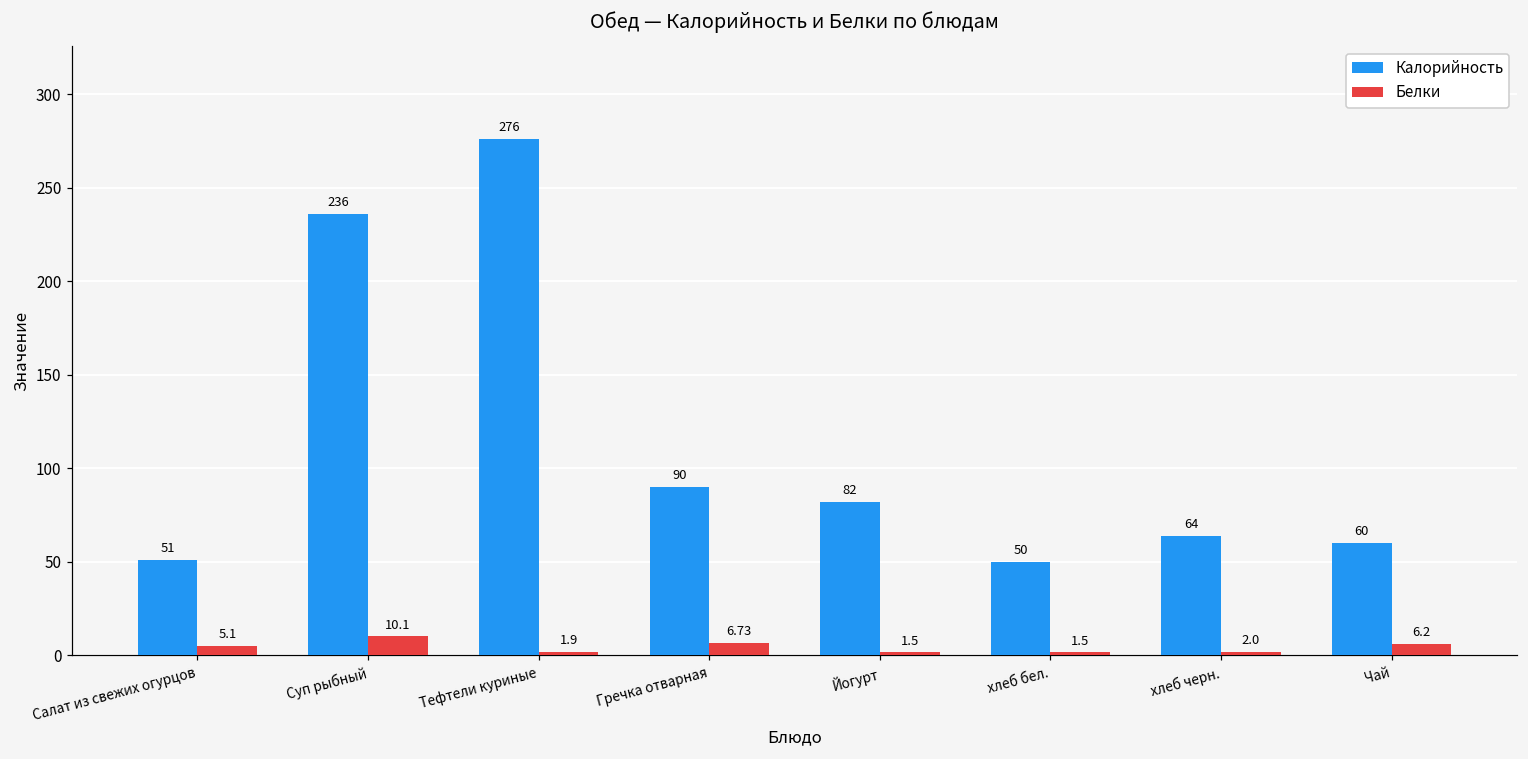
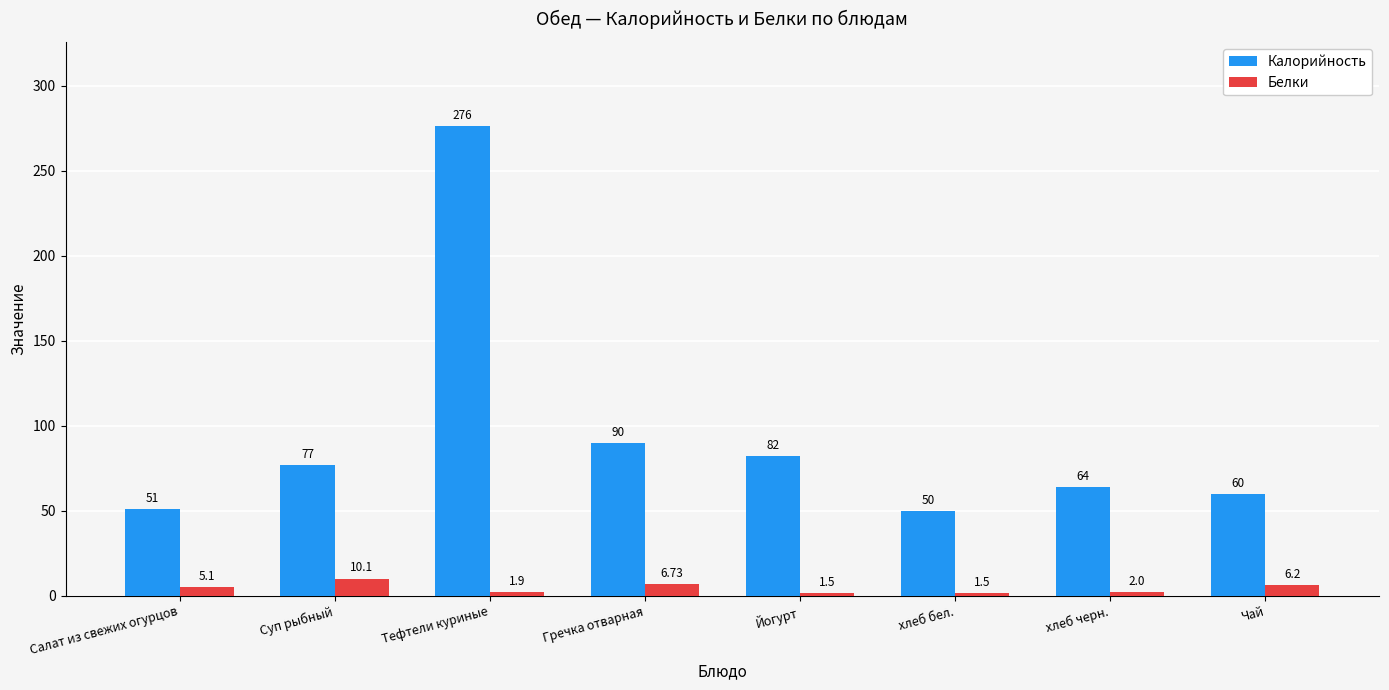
  {
    "Калорийность": {
      "Салат из свежих огурцов": 51,
-     "Суп рыбный": 236,
+     "Суп рыбный": 77,
      "Тефтели куриные": 276,
      "Гречка отварная": 90,
      "Йогурт": 82,
      "хлеб бел.": 50,
      "хлеб черн.": 64,
      "Чай": 60
    },
    "Белки": {
      "Салат из свежих огурцов": 5.1,
      "Суп рыбный": 10.1,
      "Тефтели куриные": 1.9,
      "Гречка отварная": 6.73,
      "Йогурт": 1.5,
      "хлеб бел.": 1.5,
      "хлеб черн.": 2.0,
      "Чай": 6.2
    }
  }
